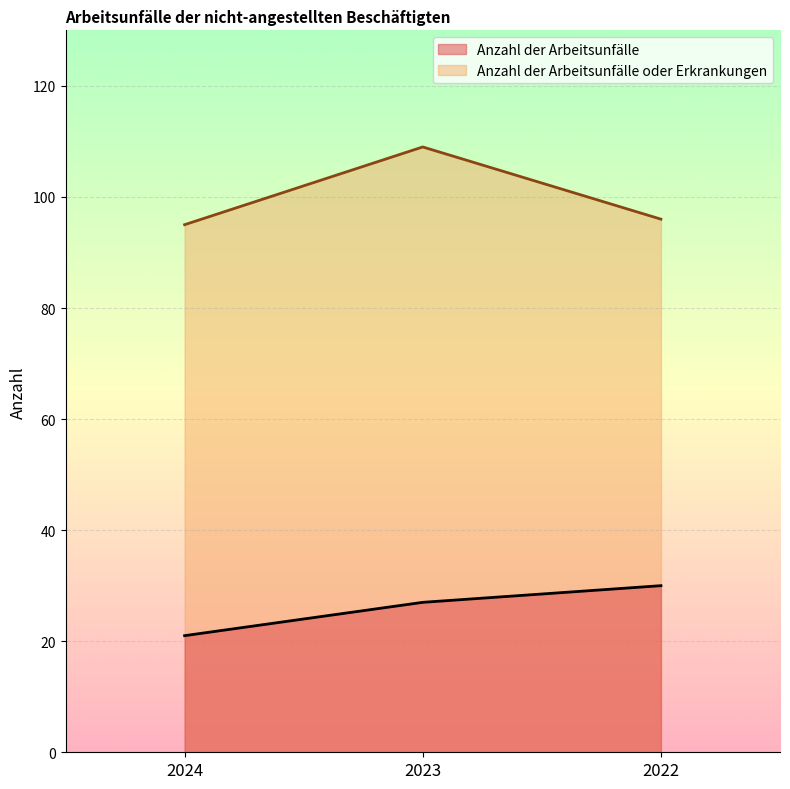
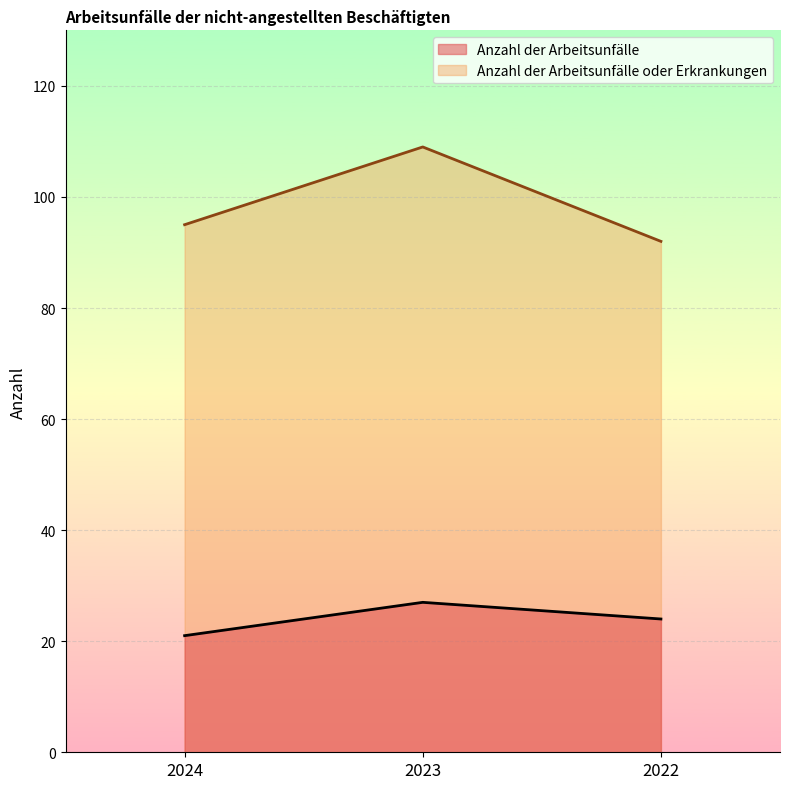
  {
    "Anzahl der Arbeitsunfälle": {
      "2024": 21,
      "2023": 27,
-     "2022": 30
+     "2022": 24
    },
    "Anzahl der Arbeitsunfälle oder Erkrankungen": {
      "2024": 95,
      "2023": 109,
-     "2022": 96
+     "2022": 92
    }
  }
